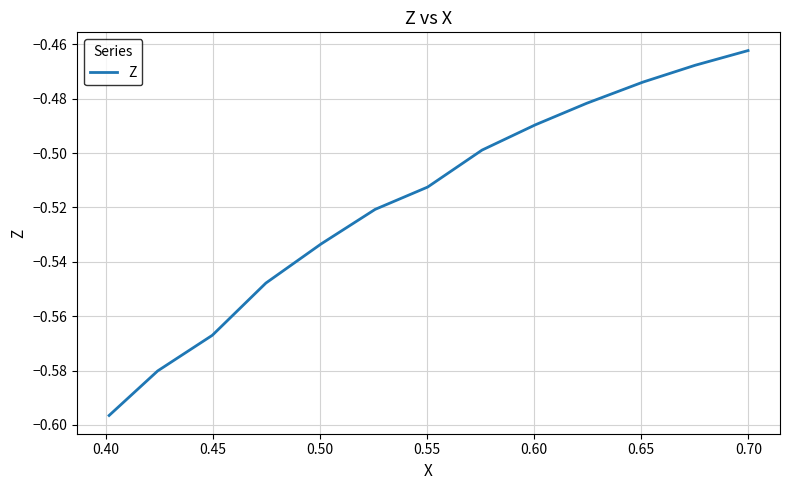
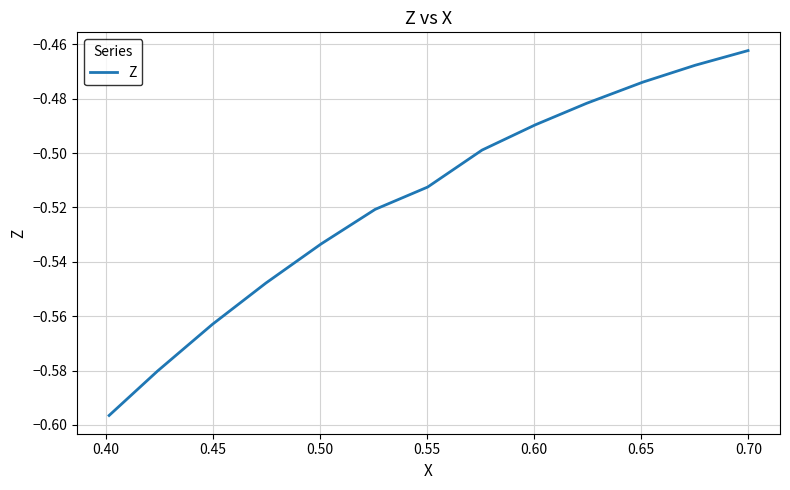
  {
-   "0.45": -0.567,
+   "0.45": -0.563,
    "0.55": -0.513,
    "0.70": -0.462
  }
